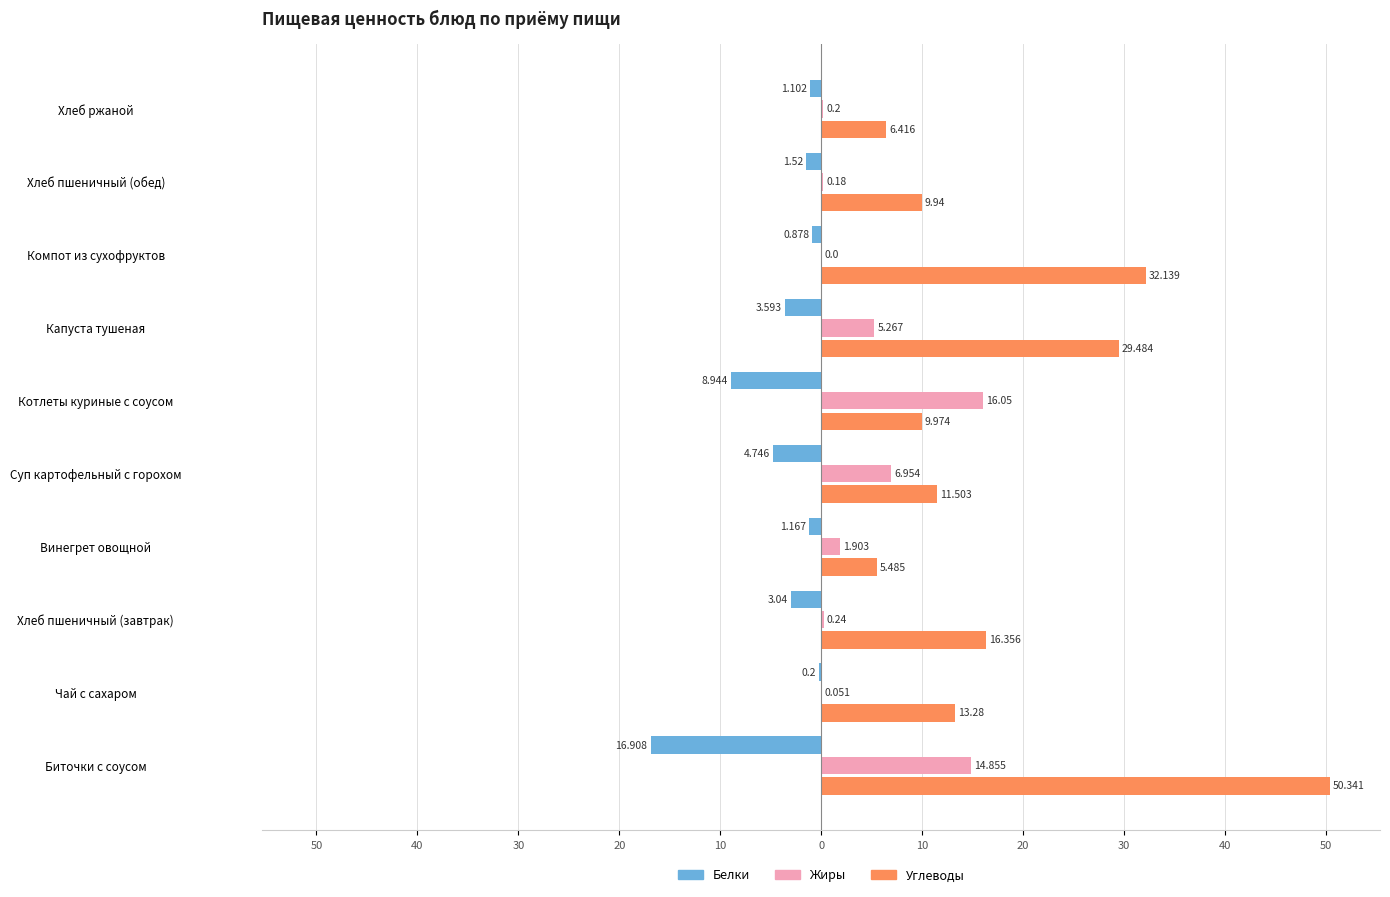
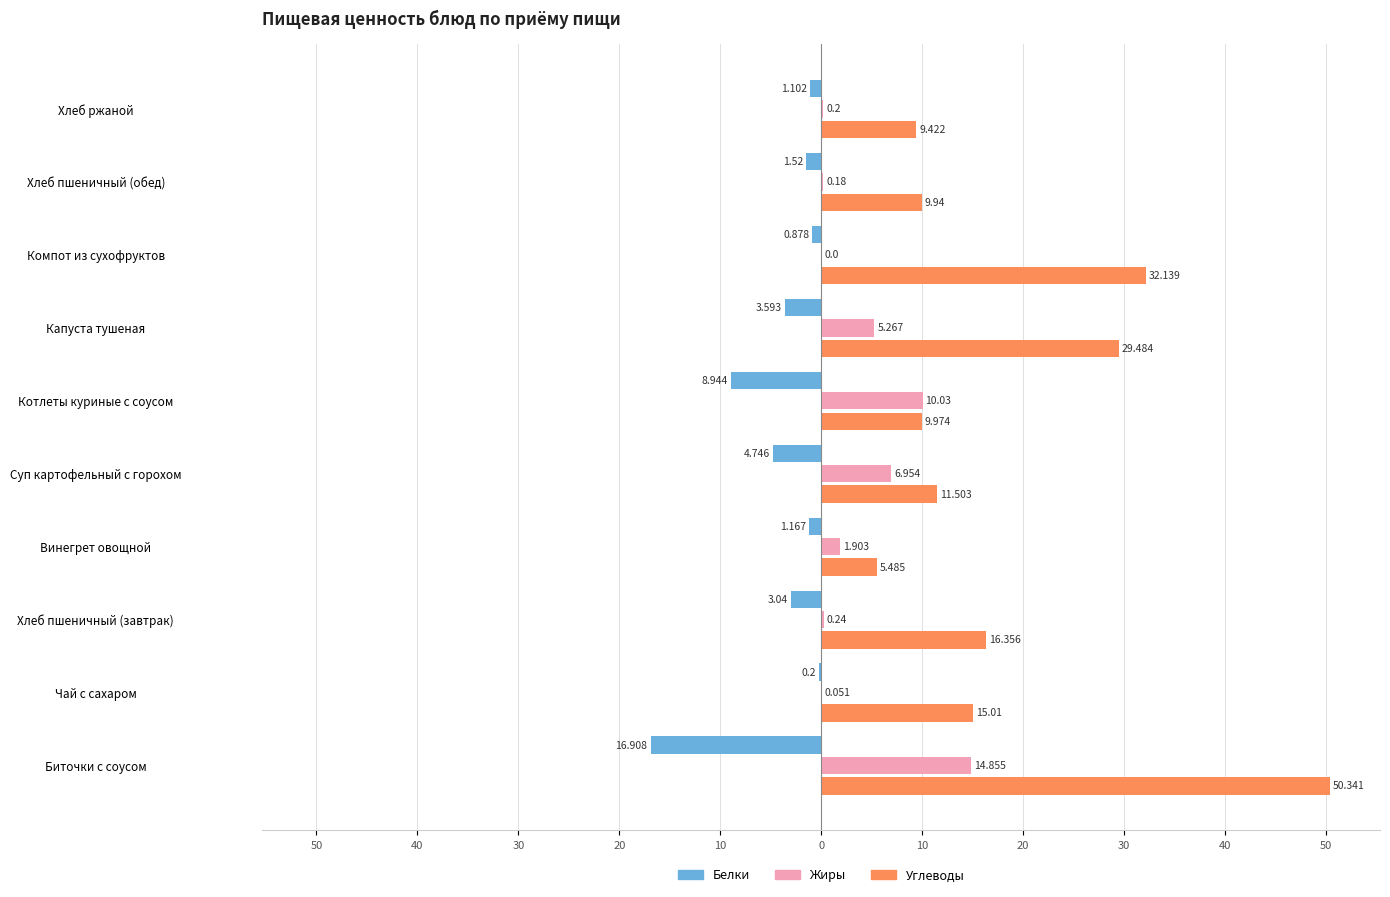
  {
    "Жиры": {
      "Хлеб ржаной": 0.2,
      "Хлеб пшеничный (обед)": 0.18,
      "Компот из сухофруктов": 0.0,
      "Капуста тушеная": 5.267,
-     "Котлеты куриные с соусом": 16.05,
+     "Котлеты куриные с соусом": 10.03,
      "Суп картофельный с горохом": 6.954,
      "Винегрет овощной": 1.903,
      "Хлеб пшеничный (завтрак)": 0.24,
      "Чай с сахаром": 0.051,
      "Биточки с соусом": 14.855
    },
    "Углеводы": {
-     "Хлеб ржаной": 6.416,
+     "Хлеб ржаной": 9.422,
      "Хлеб пшеничный (обед)": 9.94,
      "Компот из сухофруктов": 32.139,
      "Капуста тушеная": 29.484,
      "Котлеты куриные с соусом": 9.974,
      "Суп картофельный с горохом": 11.503,
      "Винегрет овощной": 5.485,
      "Хлеб пшеничный (завтрак)": 16.356,
-     "Чай с сахаром": 13.28,
+     "Чай с сахаром": 15.01,
      "Биточки с соусом": 50.341
    }
  }
